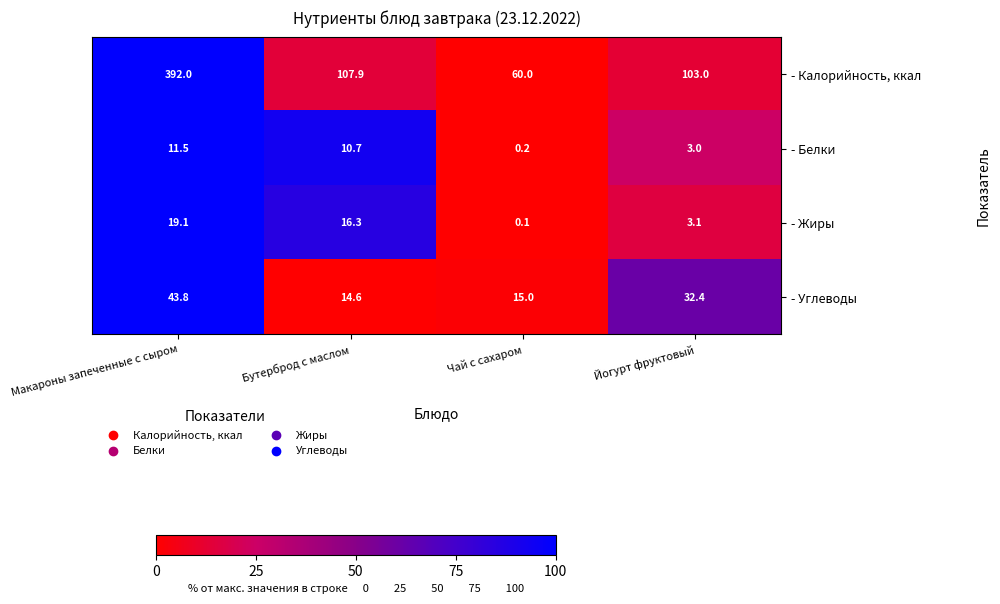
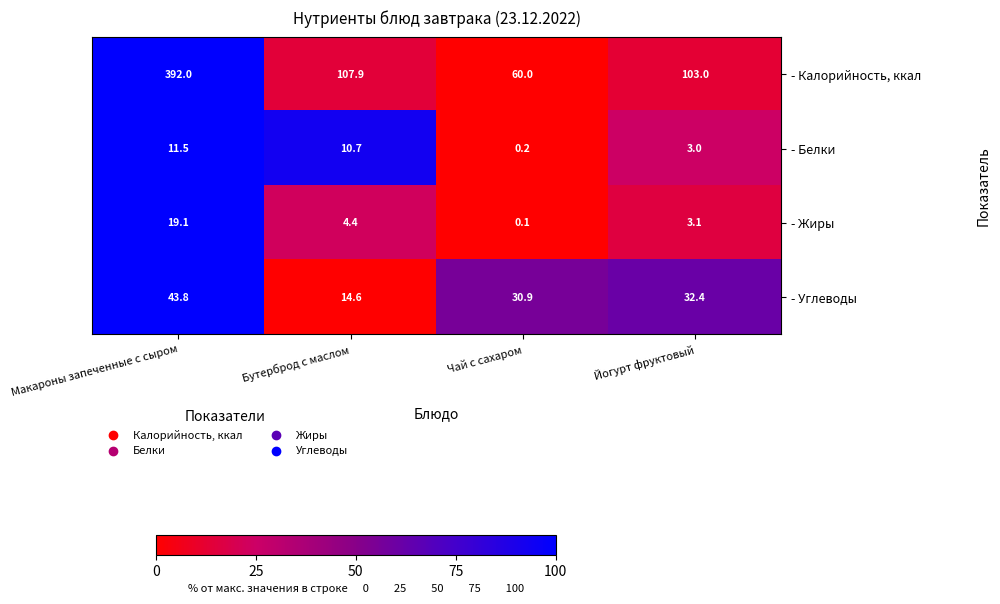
  {
    "- Калорийность, ккал": {
      "Макароны запеченные с сыром": 392.0,
      "Бутерброд с маслом": 107.9,
      "Чай с сахаром": 60.0,
      "Йогурт фруктовый": 103.0
    },
    "- Белки": {
      "Макароны запеченные с сыром": 11.5,
      "Бутерброд с маслом": 10.7,
      "Чай с сахаром": 0.2,
      "Йогурт фруктовый": 3.0
    },
    "- Жиры": {
      "Макароны запеченные с сыром": 19.1,
-     "Бутерброд с маслом": 16.3,
+     "Бутерброд с маслом": 4.4,
      "Чай с сахаром": 0.1,
      "Йогурт фруктовый": 3.1
    },
    "- Углеводы": {
      "Макароны запеченные с сыром": 43.8,
      "Бутерброд с маслом": 14.6,
-     "Чай с сахаром": 15.0,
+     "Чай с сахаром": 30.9,
      "Йогурт фруктовый": 32.4
    }
  }
